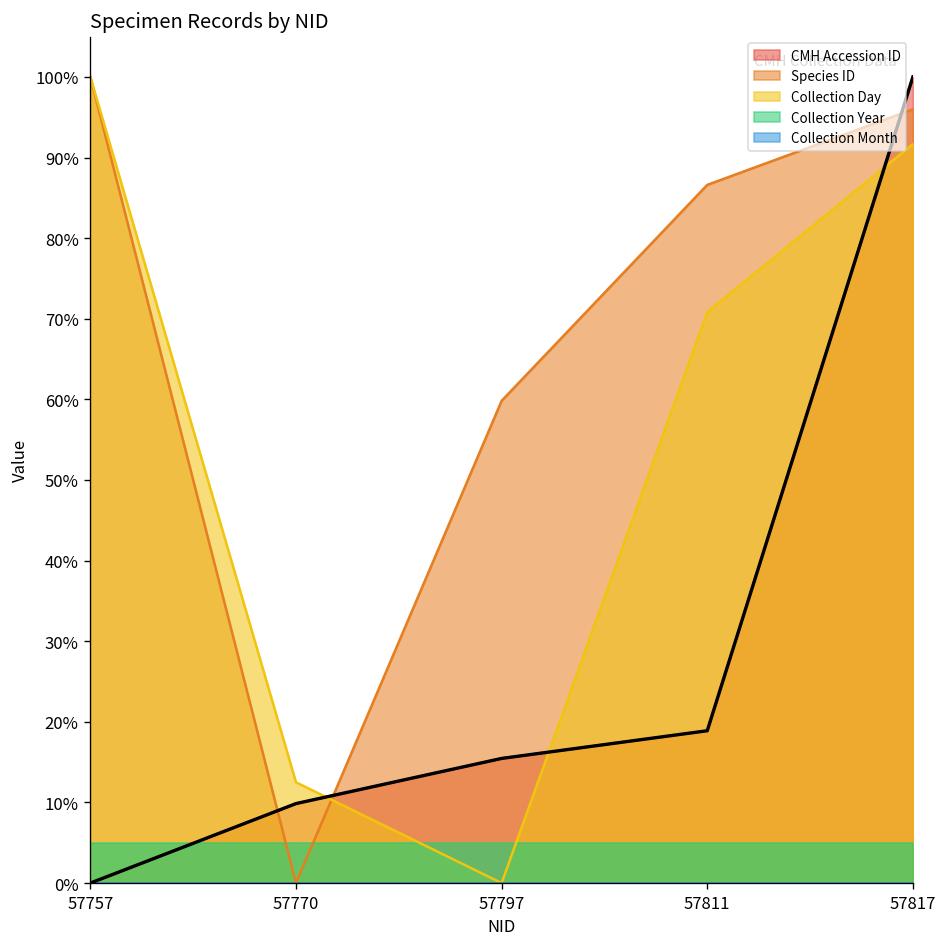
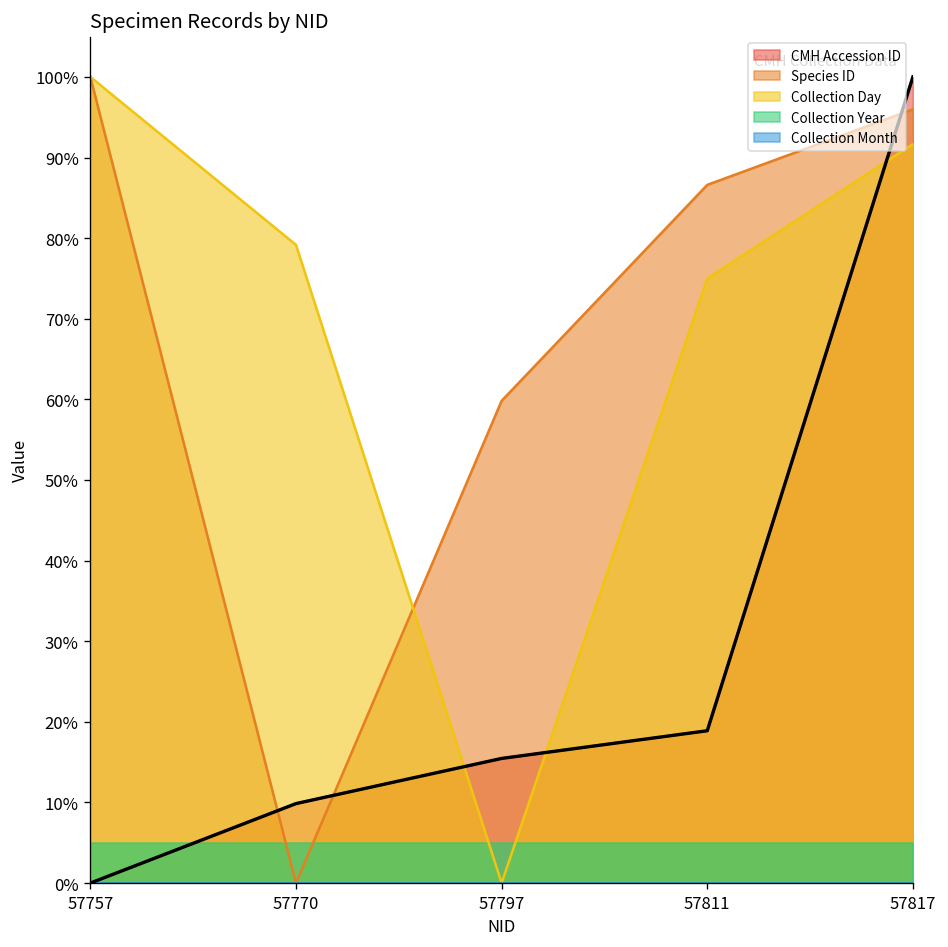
  {
    "Collection Day": {
-     "57770": "13%",
-     "57811": "71%",
+     "57770": "79%",
+     "57811": "75%",
      "57817": "92%"
    },
    "Collection Month": {
      "57811": "0%",
      "57817": "0%"
    }
  }
